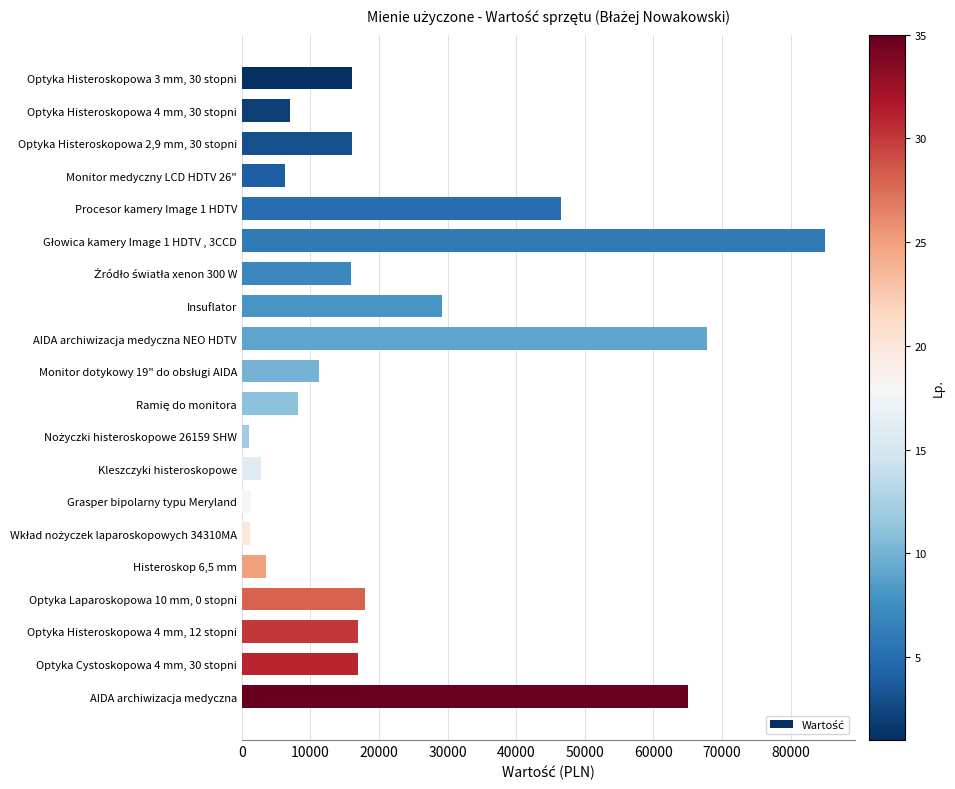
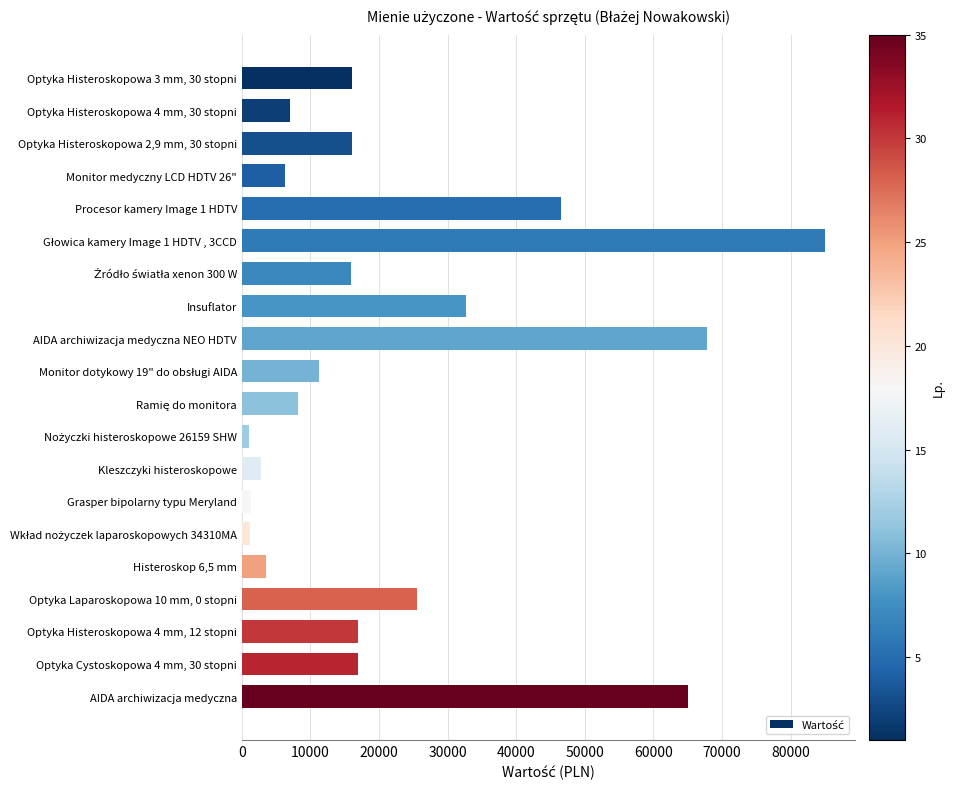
  {
    "Optyka Histeroskopowa 3 mm, 30 stopni": 16000,
    "Optyka Histeroskopowa 4 mm, 30 stopni": 7000,
    "Optyka Histeroskopowa 2,9 mm, 30 stopni": 16000,
    "Monitor medyczny LCD HDTV 26\"": 6000,
    "Procesor kamery Image 1 HDTV": 46000,
    "Głowica kamery Image 1 HDTV , 3CCD": 85000,
    "Źródło światła xenon 300 W": 16000,
-   "Insuflator": 29000,
+   "Insuflator": 33000,
    "AIDA archiwizacja medyczna NEO HDTV": 68000,
    "Monitor dotykowy 19\" do obsługi AIDA": 11000,
    "Ramię do monitora": 8000,
    "Nożyczki histeroskopowe 26159 SHW": 1000,
    "Kleszczyki histeroskopowe": 3000,
    "Grasper bipolarny typu Meryland": 1000,
    "Wkład nożyczek laparoskopowych 34310MA": 1000,
    "Histeroskop 6,5 mm": 4000,
-   "Optyka Laparoskopowa 10 mm, 0 stopni": 18000,
+   "Optyka Laparoskopowa 10 mm, 0 stopni": 25000,
    "Optyka Histeroskopowa 4 mm, 12 stopni": 17000,
    "Optyka Cystoskopowa 4 mm, 30 stopni": 17000,
    "AIDA archiwizacja medyczna": 65000
  }
